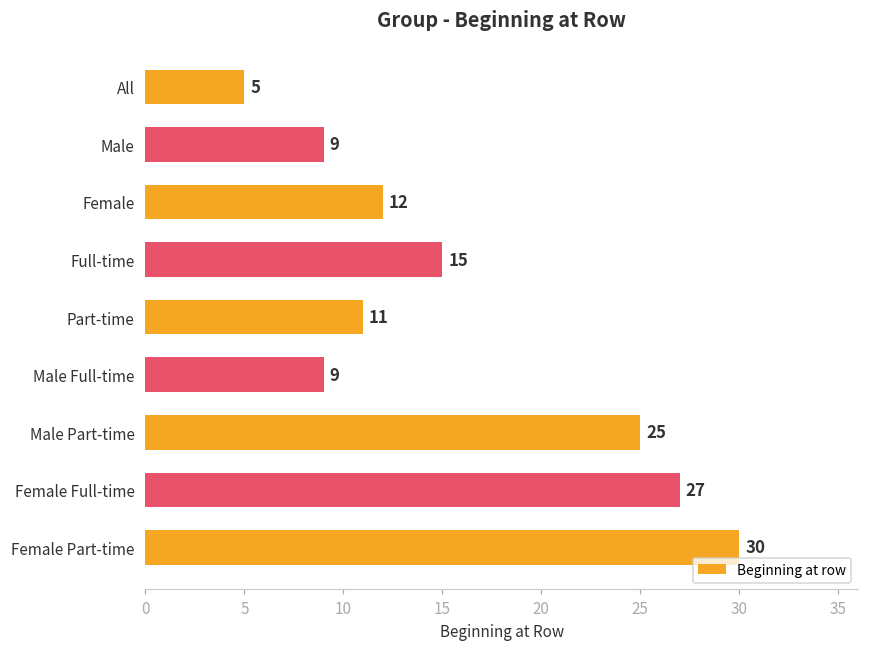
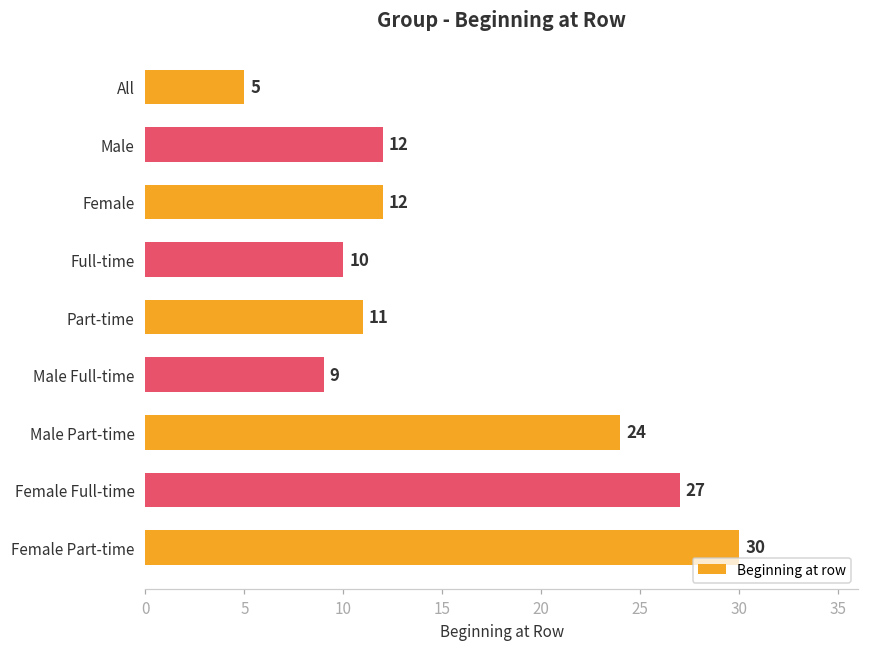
  {
    "All": 5,
-   "Male": 9,
+   "Male": 12,
    "Female": 12,
-   "Full-time": 15,
+   "Full-time": 10,
    "Part-time": 11,
    "Male Full-time": 9,
-   "Male Part-time": 25,
+   "Male Part-time": 24,
    "Female Full-time": 27,
    "Female Part-time": 30
  }
